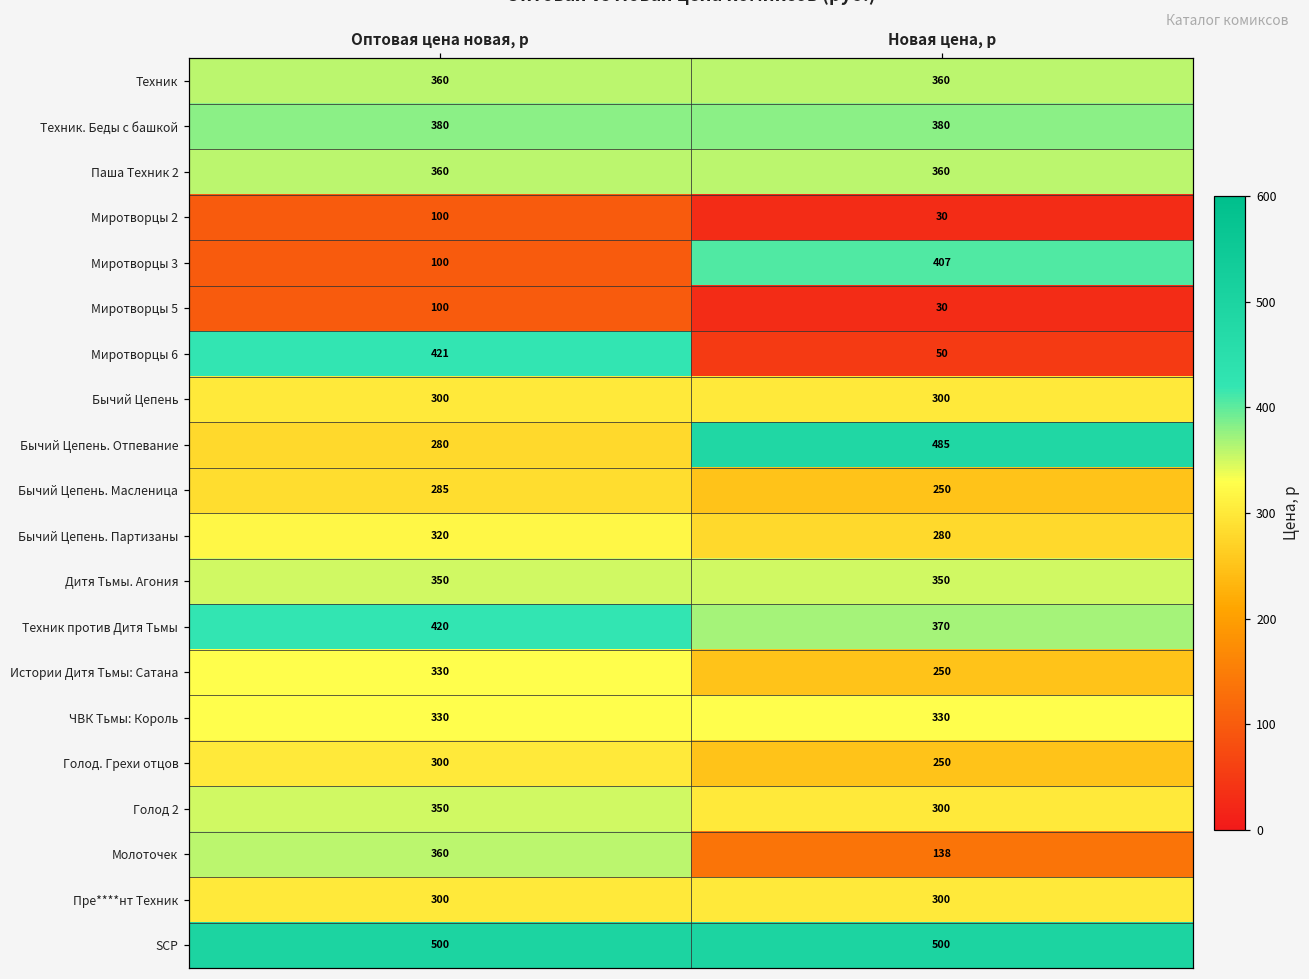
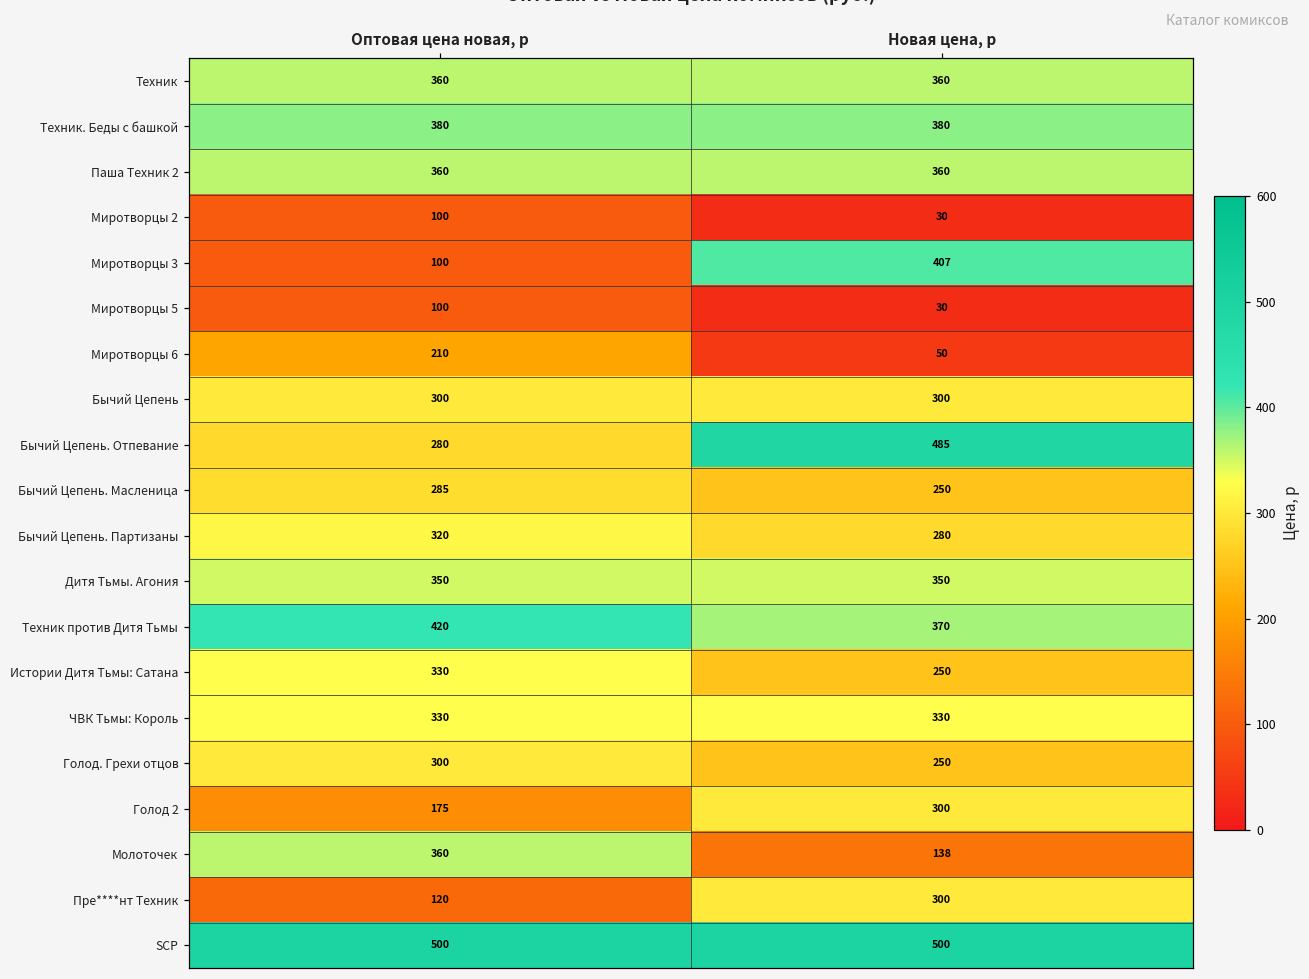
  {
    "Техник": {
      "Оптовая цена новая, р": 360,
      "Новая цена, р": 360
    },
    "Техник. Беды с башкой": {
      "Оптовая цена новая, р": 380,
      "Новая цена, р": 380
    },
    "Паша Техник 2": {
      "Оптовая цена новая, р": 360,
      "Новая цена, р": 360
    },
    "Миротворцы 2": {
      "Оптовая цена новая, р": 100,
      "Новая цена, р": 30
    },
    "Миротворцы 3": {
      "Оптовая цена новая, р": 100,
      "Новая цена, р": 407
    },
    "Миротворцы 5": {
      "Оптовая цена новая, р": 100,
      "Новая цена, р": 30
    },
    "Миротворцы 6": {
-     "Оптовая цена новая, р": 421,
+     "Оптовая цена новая, р": 210,
      "Новая цена, р": 50
    },
    "Бычий Цепень": {
      "Оптовая цена новая, р": 300,
      "Новая цена, р": 300
    },
    "Бычий Цепень. Отпевание": {
      "Оптовая цена новая, р": 280,
      "Новая цена, р": 485
    },
    "Бычий Цепень. Масленица": {
      "Оптовая цена новая, р": 285,
      "Новая цена, р": 250
    },
    "Бычий Цепень. Партизаны": {
      "Оптовая цена новая, р": 320,
      "Новая цена, р": 280
    },
    "Дитя Тьмы. Агония": {
      "Оптовая цена новая, р": 350,
      "Новая цена, р": 350
    },
    "Техник против Дитя Тьмы": {
      "Оптовая цена новая, р": 420,
      "Новая цена, р": 370
    },
    "Истории Дитя Тьмы: Сатана": {
      "Оптовая цена новая, р": 330,
      "Новая цена, р": 250
    },
    "ЧВК Тьмы: Король": {
      "Оптовая цена новая, р": 330,
      "Новая цена, р": 330
    },
    "Голод. Грехи отцов": {
      "Оптовая цена новая, р": 300,
      "Новая цена, р": 250
    },
    "Голод 2": {
-     "Оптовая цена новая, р": 350,
+     "Оптовая цена новая, р": 175,
      "Новая цена, р": 300
    },
    "Молоточек": {
      "Оптовая цена новая, р": 360,
      "Новая цена, р": 138
    },
    "Пре****нт Техник": {
-     "Оптовая цена новая, р": 300,
+     "Оптовая цена новая, р": 120,
      "Новая цена, р": 300
    },
    "SCP": {
      "Оптовая цена новая, р": 500,
      "Новая цена, р": 500
    }
  }
